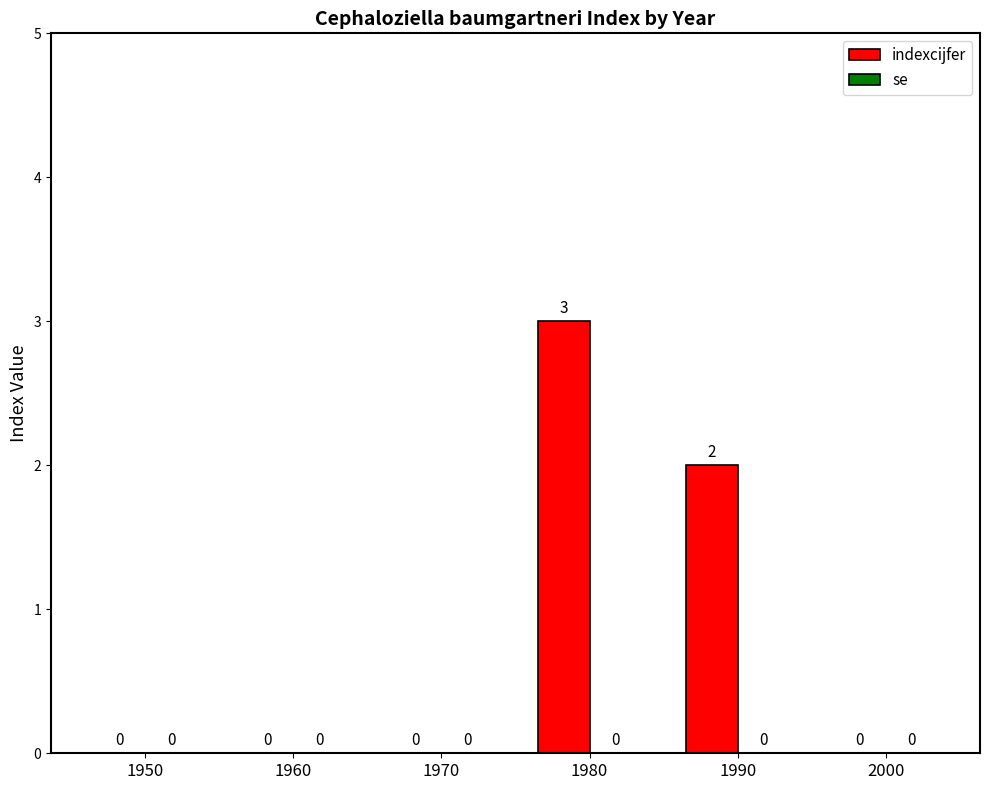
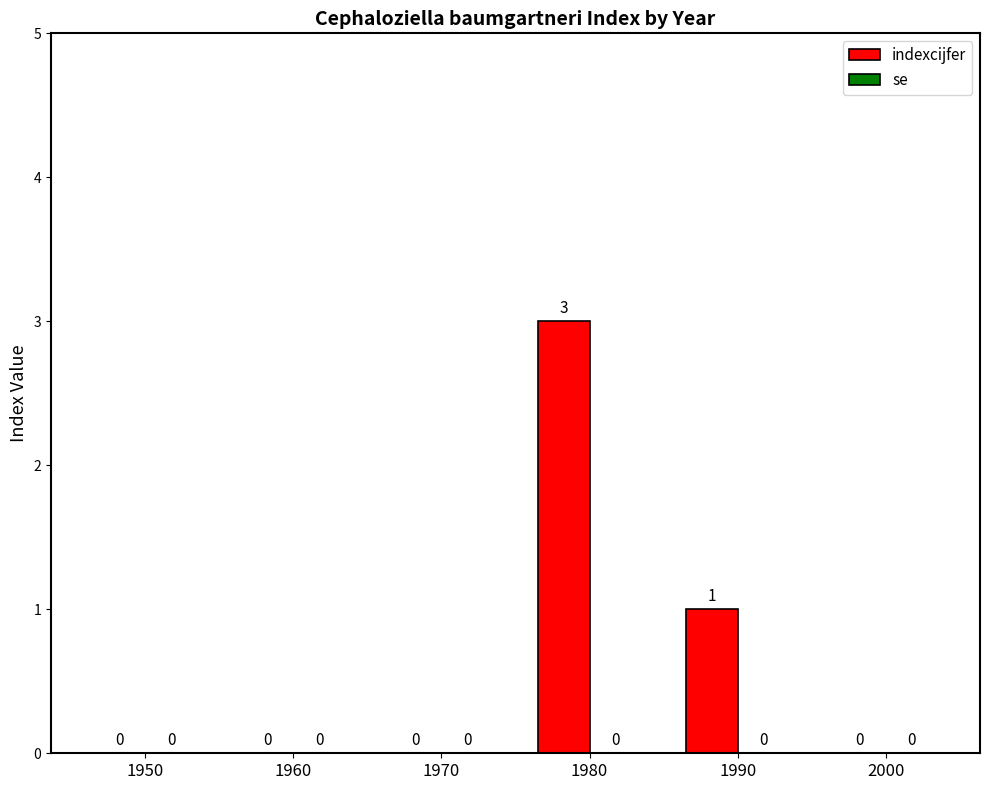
  {
    "indexcijfer": {
      "1950": 0,
      "1960": 0,
      "1970": 0,
      "1980": 3,
-     "1990": 2,
+     "1990": 1,
      "2000": 0
    },
    "se": {
      "1950": 0,
      "1960": 0,
      "1970": 0,
      "1980": 0,
      "1990": 0,
      "2000": 0
    }
  }
